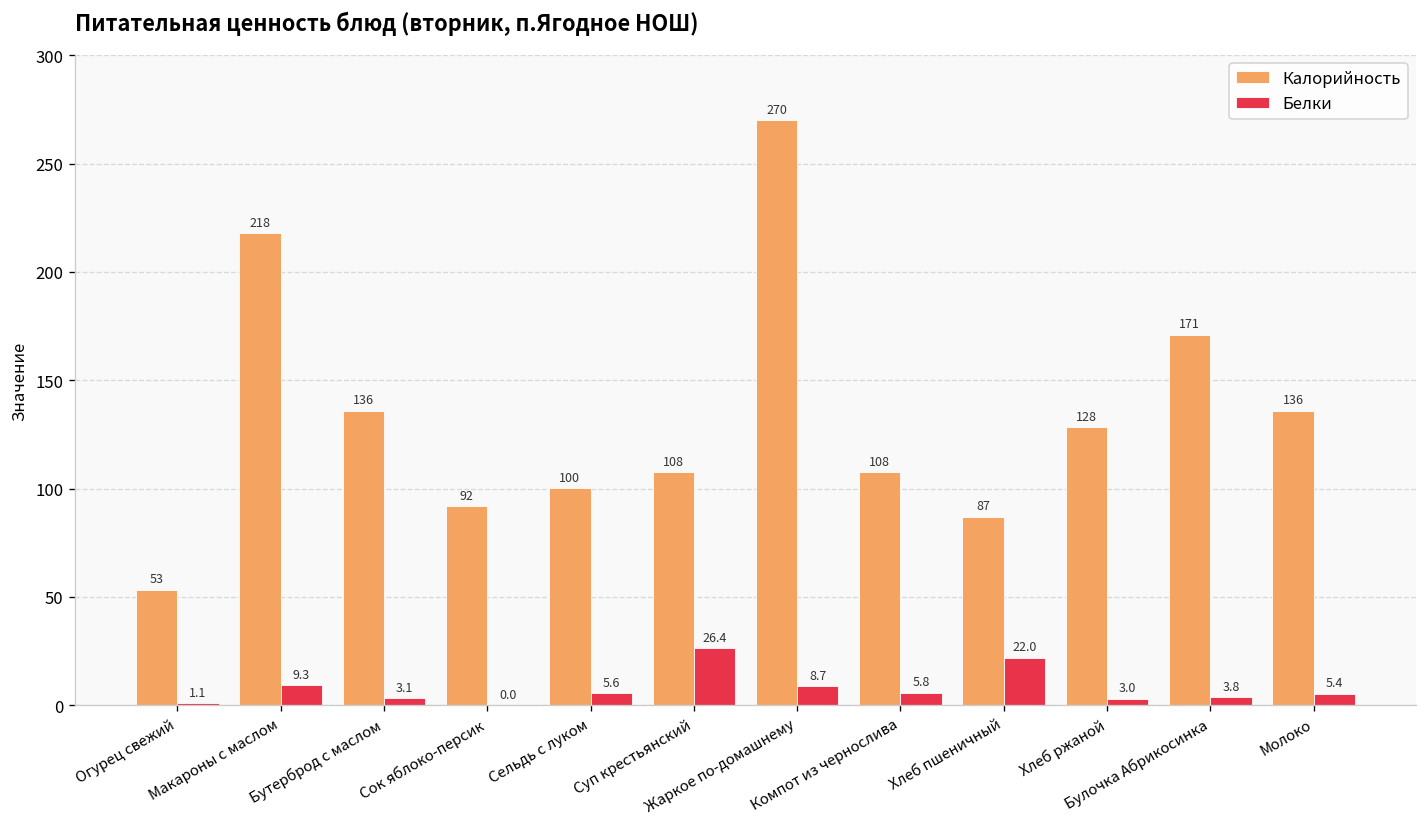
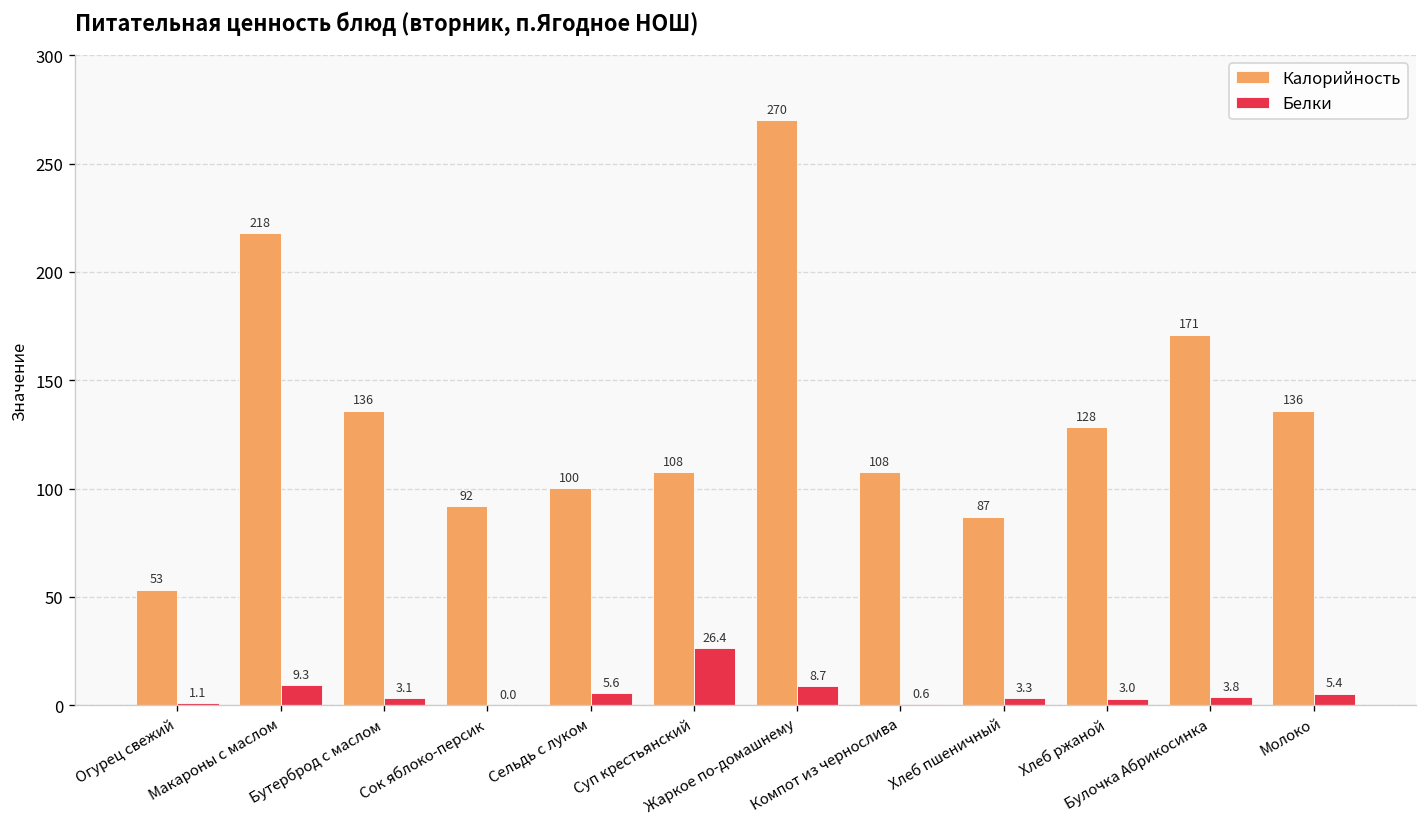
  {
    "Калорийность": {
      "Огурец свежий": 53,
      "Макароны с маслом": 218,
      "Бутерброд с маслом": 136,
      "Сок яблоко-персик": 92,
      "Сельдь с луком": 100,
      "Суп крестьянский": 108,
      "Жаркое по-домашнему": 270,
      "Компот из чернослива": 108,
      "Хлеб пшеничный": 87,
      "Хлеб ржаной": 128,
      "Булочка Абрикосинка": 171,
      "Молоко": 136
    },
    "Белки": {
      "Огурец свежий": 1.1,
      "Макароны с маслом": 9.3,
      "Бутерброд с маслом": 3.1,
      "Сок яблоко-персик": 0.0,
      "Сельдь с луком": 5.6,
      "Суп крестьянский": 26.4,
      "Жаркое по-домашнему": 8.7,
-     "Компот из чернослива": 5.8,
-     "Хлеб пшеничный": 22.0,
+     "Компот из чернослива": 0.6,
+     "Хлеб пшеничный": 3.3,
      "Хлеб ржаной": 3.0,
      "Булочка Абрикосинка": 3.8,
      "Молоко": 5.4
    }
  }
